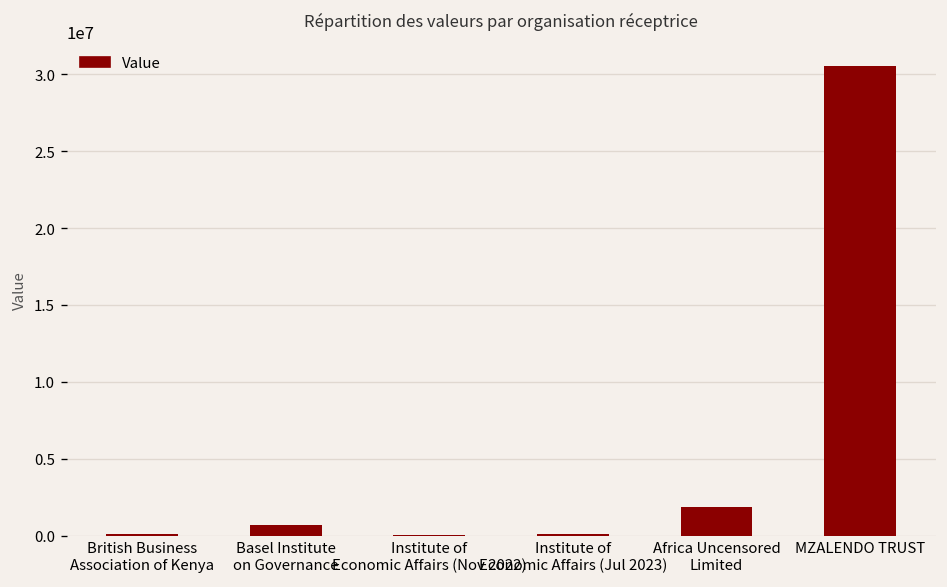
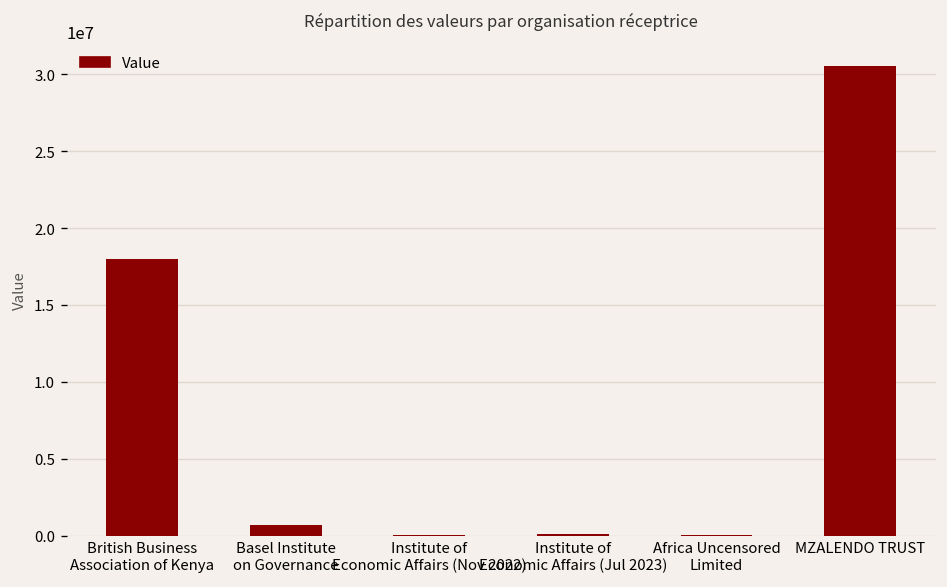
  {
-   "British Business Association of Kenya": 100000,
+   "British Business Association of Kenya": 18000000,
    "Basel Institute on Governance": 700000,
-   "Africa Uncensored Limited": 1800000,
+   "Africa Uncensored Limited": 0,
    "MZALENDO TRUST": 30500000
  }
